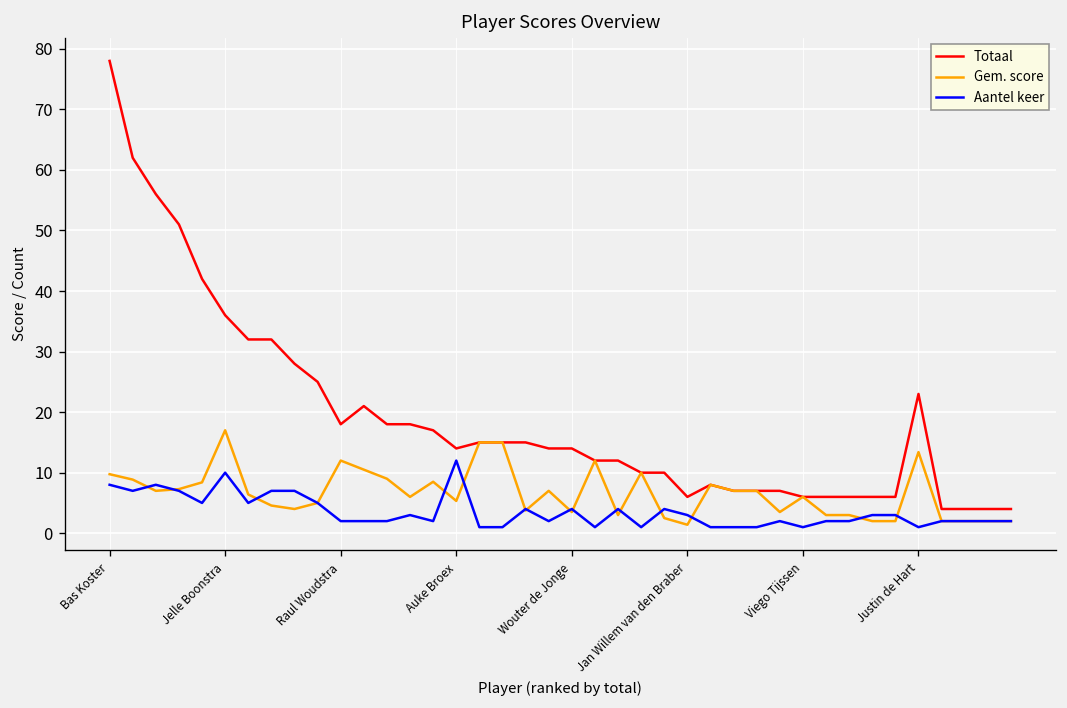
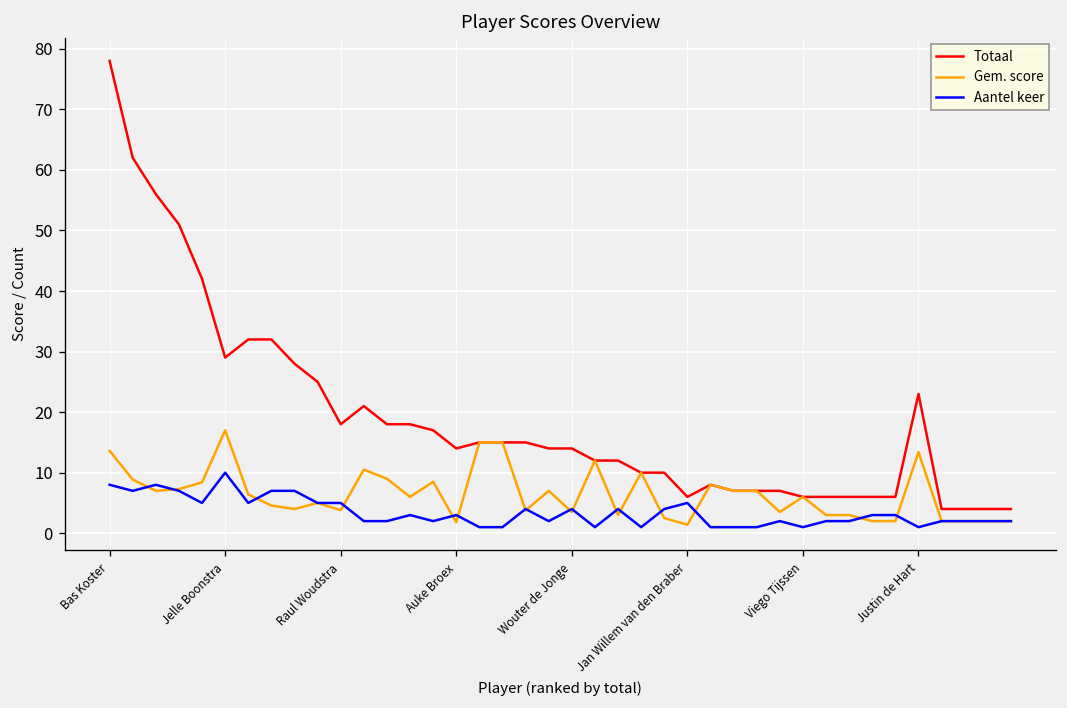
  {
    "Totaal": {
      "Bas Koster": 78,
-     "Jelle Boonstra": 36,
+     "Jelle Boonstra": 29,
      "Raul Woudstra": 18,
      "Auke Broex": 14,
      "Wouter de Jonge": 14,
      "Jan Willem van den Braber": 6,
      "Justin de Hart": 23
    },
    "Gem. score": {
-     "Bas Koster": 10,
+     "Bas Koster": 14,
      "Jelle Boonstra": 17,
-     "Raul Woudstra": 12,
-     "Auke Broex": 5,
+     "Raul Woudstra": 4,
+     "Auke Broex": 2,
      "Jan Willem van den Braber": 1,
      "Justin de Hart": 13
    },
    "Aantel keer": {
      "Bas Koster": 8,
      "Jelle Boonstra": 10,
-     "Raul Woudstra": 2,
-     "Auke Broex": 12,
-     "Jan Willem van den Braber": 3,
+     "Raul Woudstra": 5,
+     "Auke Broex": 3,
+     "Jan Willem van den Braber": 5,
      "Viego Tijssen": 1,
      "Justin de Hart": 1
    }
  }
